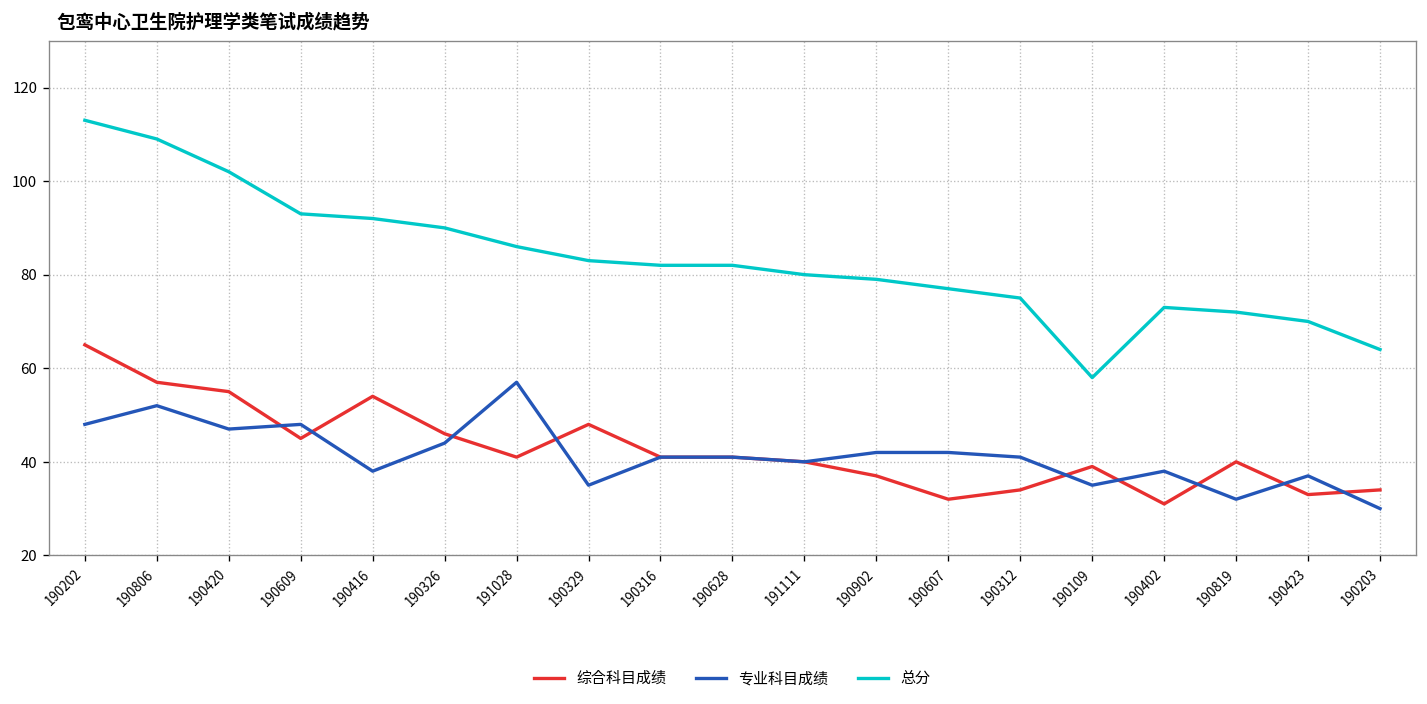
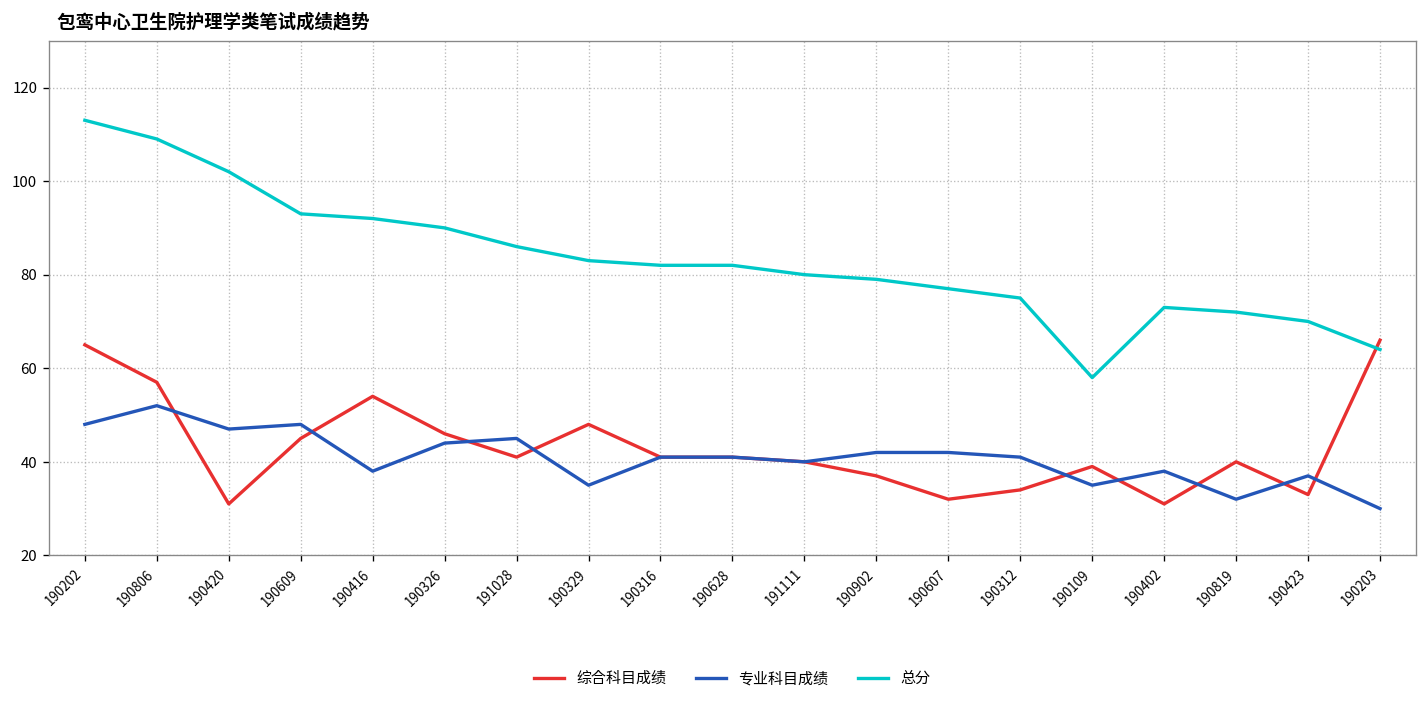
  {
    "综合科目成绩": {
      "190202": 65,
      "190806": 57,
-     "190420": 55,
+     "190420": 31,
      "190609": 45,
      "190416": 54,
      "190326": 46,
      "191028": 41,
      "190329": 48,
      "190902": 37,
      "190607": 32,
      "190312": 34,
      "190109": 39,
      "190402": 31,
      "190819": 40,
      "190423": 33,
-     "190203": 34
+     "190203": 66
    },
    "专业科目成绩": {
      "190202": 48,
      "190806": 52,
      "190420": 47,
      "190609": 48,
      "190416": 38,
      "190326": 44,
-     "191028": 57,
+     "191028": 45,
      "190329": 35,
      "190902": 42,
      "190607": 42,
      "190312": 41,
      "190109": 35,
      "190402": 38,
      "190819": 32,
      "190423": 37,
      "190203": 30
    },
    "总分": {
      "190202": 113,
      "190806": 109,
      "190420": 102,
      "190609": 93,
      "190416": 92,
      "190326": 90,
      "191028": 86,
      "190329": 83,
      "190316": 82,
      "190628": 82,
      "191111": 80,
      "190902": 79,
      "190607": 77,
      "190312": 75,
      "190109": 58,
      "190402": 73,
      "190819": 72,
      "190423": 70,
      "190203": 64
    }
  }
